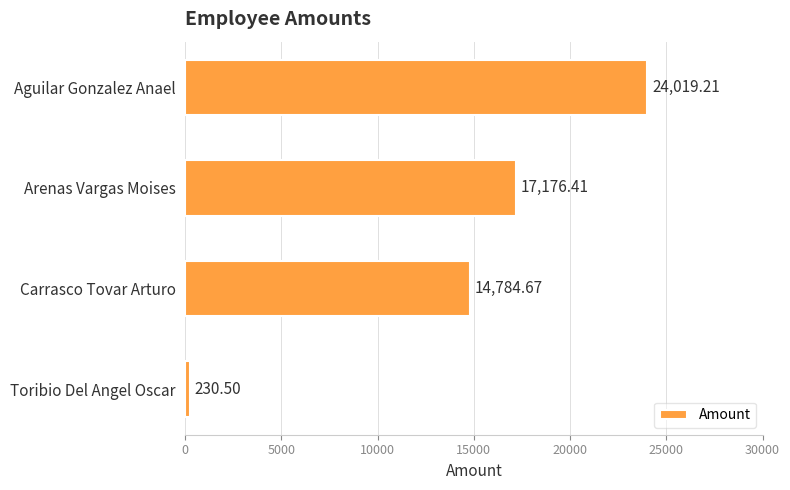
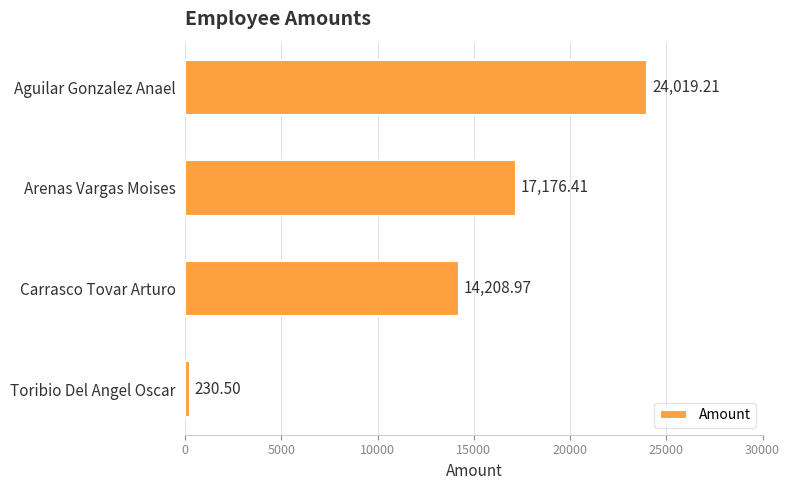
  {
    "Aguilar Gonzalez Anael": "24,019.21",
    "Arenas Vargas Moises": "17,176.41",
-   "Carrasco Tovar Arturo": "14,784.67",
+   "Carrasco Tovar Arturo": "14,208.97",
    "Toribio Del Angel Oscar": "230.50"
  }
